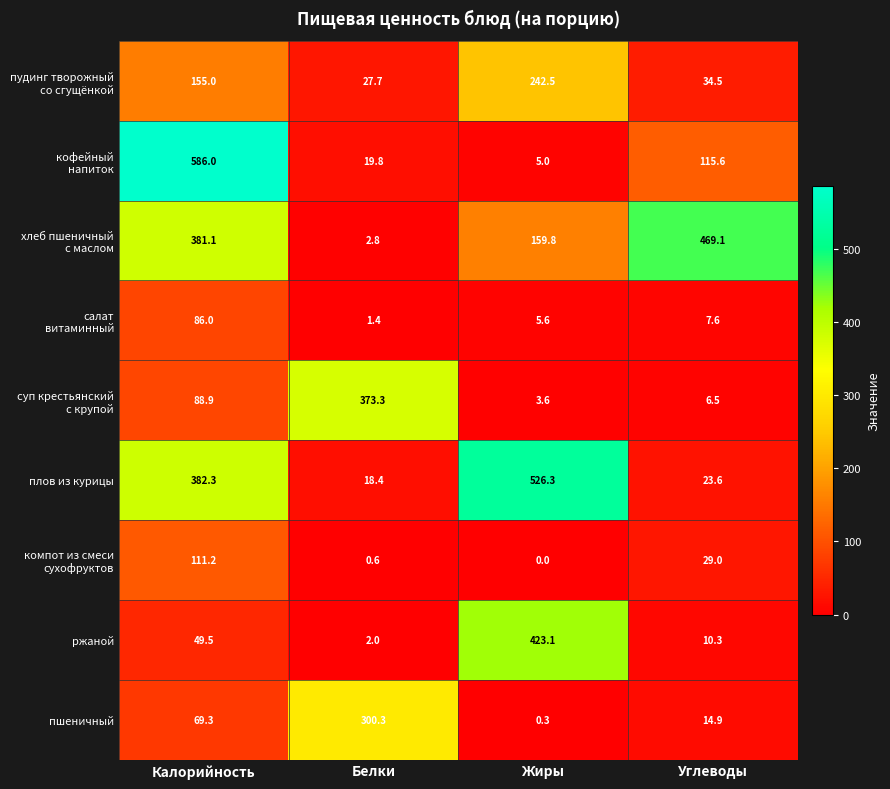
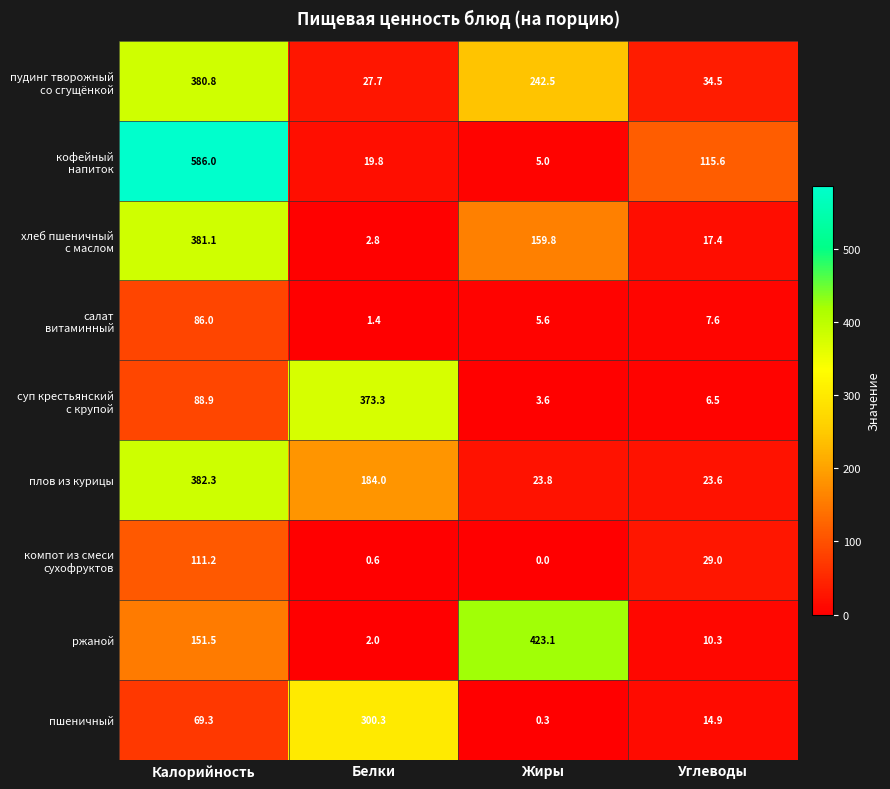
  {
    "пудинг творожный со сгущёнкой": {
-     "Калорийность": 155.0,
+     "Калорийность": 380.8,
      "Белки": 27.7,
      "Жиры": 242.5,
      "Углеводы": 34.5
    },
    "кофейный напиток": {
      "Калорийность": 586.0,
      "Белки": 19.8,
      "Жиры": 5.0,
      "Углеводы": 115.6
    },
    "хлеб пшеничный с маслом": {
      "Калорийность": 381.1,
      "Белки": 2.8,
      "Жиры": 159.8,
-     "Углеводы": 469.1
+     "Углеводы": 17.4
    },
    "салат витаминный": {
      "Калорийность": 86.0,
      "Белки": 1.4,
      "Жиры": 5.6,
      "Углеводы": 7.6
    },
    "суп крестьянский с крупой": {
      "Калорийность": 88.9,
      "Белки": 373.3,
      "Жиры": 3.6,
      "Углеводы": 6.5
    },
    "плов из курицы": {
      "Калорийность": 382.3,
-     "Белки": 18.4,
-     "Жиры": 526.3,
+     "Белки": 184.0,
+     "Жиры": 23.8,
      "Углеводы": 23.6
    },
    "компот из смеси сухофруктов": {
      "Калорийность": 111.2,
      "Белки": 0.6,
      "Жиры": 0.0,
      "Углеводы": 29.0
    },
    "ржаной": {
-     "Калорийность": 49.5,
+     "Калорийность": 151.5,
      "Белки": 2.0,
      "Жиры": 423.1,
      "Углеводы": 10.3
    },
    "пшеничный": {
      "Калорийность": 69.3,
      "Белки": 300.3,
      "Жиры": 0.3,
      "Углеводы": 14.9
    }
  }
